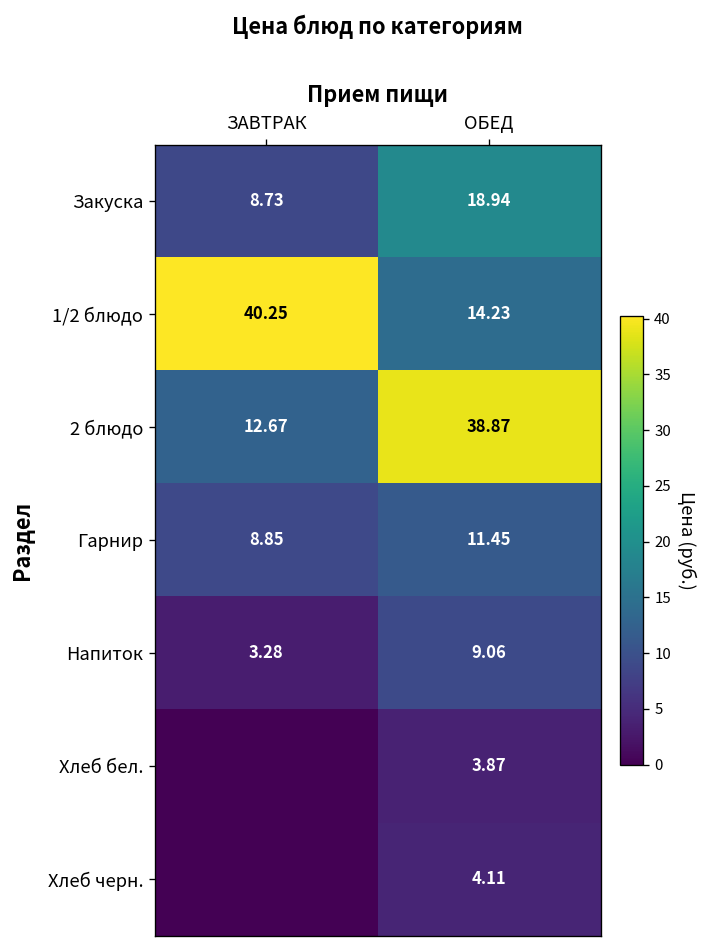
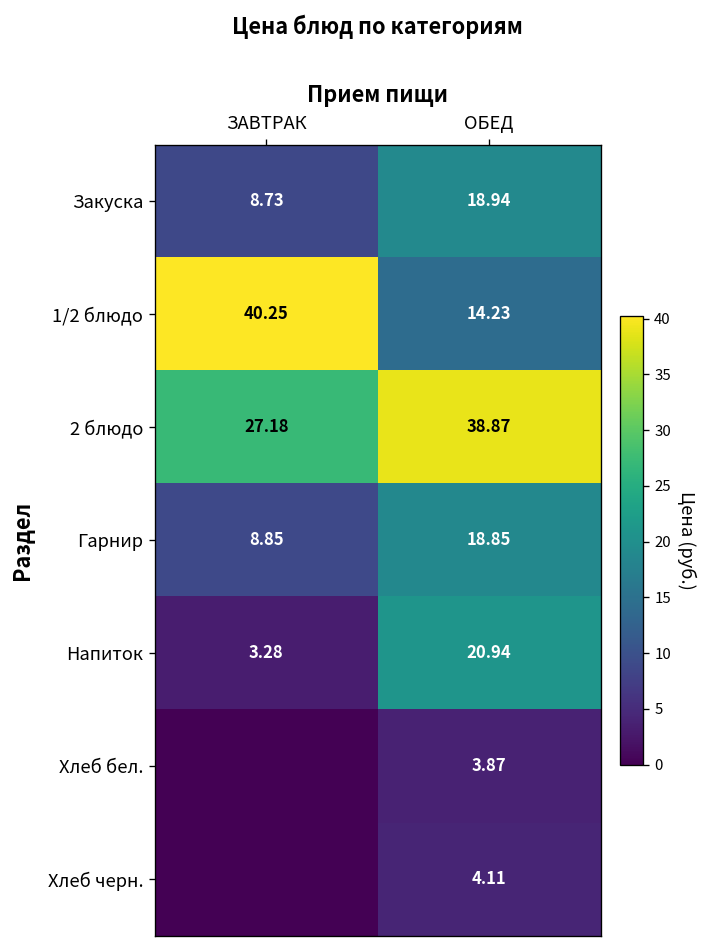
  {
    "Закуска": {
      "ЗАВТРАК": 8.73,
      "ОБЕД": 18.94
    },
    "1/2 блюдо": {
      "ЗАВТРАК": 40.25,
      "ОБЕД": 14.23
    },
    "2 блюдо": {
-     "ЗАВТРАК": 12.67,
+     "ЗАВТРАК": 27.18,
      "ОБЕД": 38.87
    },
    "Гарнир": {
      "ЗАВТРАК": 8.85,
-     "ОБЕД": 11.45
+     "ОБЕД": 18.85
    },
    "Напиток": {
      "ЗАВТРАК": 3.28,
-     "ОБЕД": 9.06
+     "ОБЕД": 20.94
    },
    "Хлеб бел.": {
      "ОБЕД": 3.87
    },
    "Хлеб черн.": {
      "ОБЕД": 4.11
    }
  }
